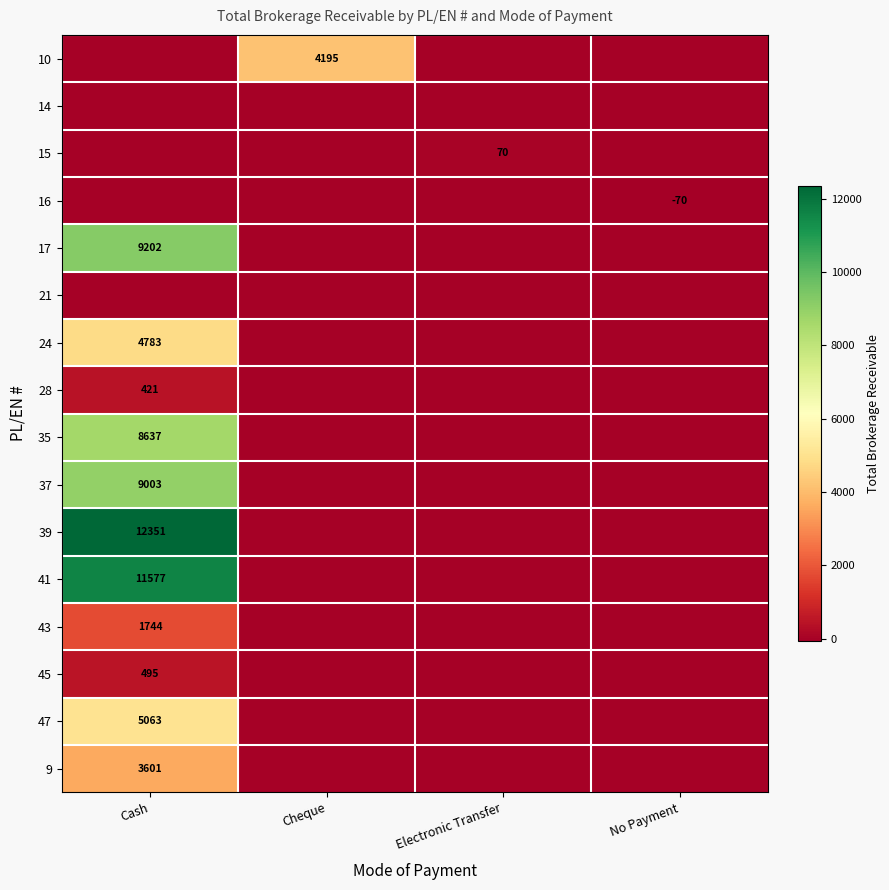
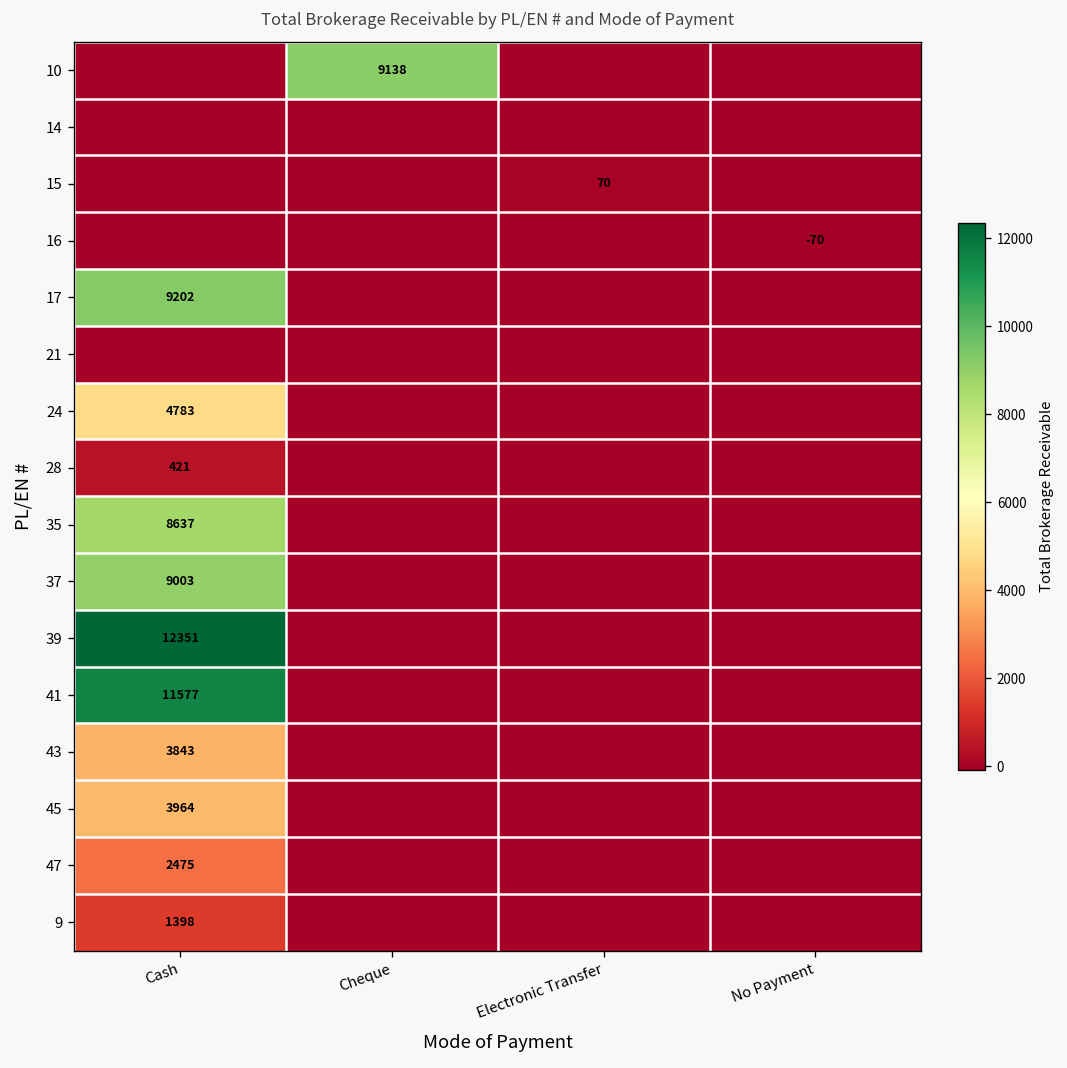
  {
    "10": {
-     "Cheque": 4195
+     "Cheque": 9138
    },
    "15": {
      "Electronic Transfer": 70
    },
    "16": {
      "No Payment": -70
    },
    "17": {
      "Cash": 9202
    },
    "24": {
      "Cash": 4783
    },
    "28": {
      "Cash": 421
    },
    "35": {
      "Cash": 8637
    },
    "37": {
      "Cash": 9003
    },
    "39": {
      "Cash": 12351
    },
    "41": {
      "Cash": 11577
    },
    "43": {
-     "Cash": 1744
+     "Cash": 3843
    },
    "45": {
-     "Cash": 495
+     "Cash": 3964
    },
    "47": {
-     "Cash": 5063
+     "Cash": 2475
    },
    "9": {
-     "Cash": 3601
+     "Cash": 1398
    }
  }
